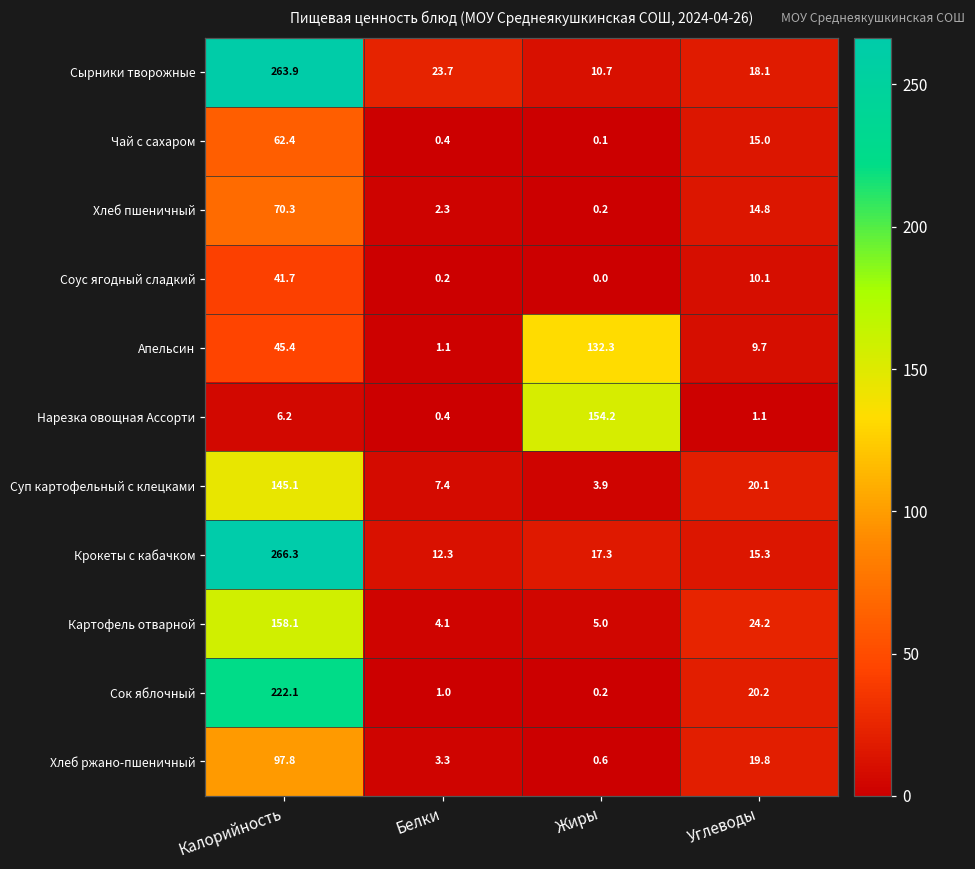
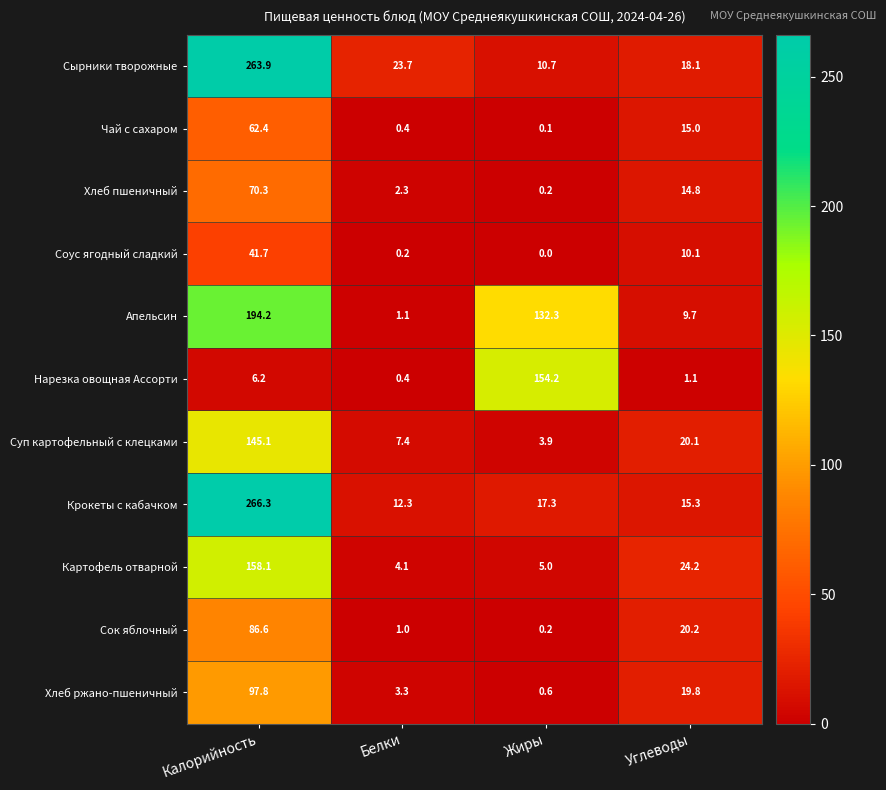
  {
    "Сырники творожные": {
      "Калорийность": 263.9,
      "Белки": 23.7,
      "Жиры": 10.7,
      "Углеводы": 18.1
    },
    "Чай с сахаром": {
      "Калорийность": 62.4,
      "Белки": 0.4,
      "Жиры": 0.1,
      "Углеводы": 15.0
    },
    "Хлеб пшеничный": {
      "Калорийность": 70.3,
      "Белки": 2.3,
      "Жиры": 0.2,
      "Углеводы": 14.8
    },
    "Соус ягодный сладкий": {
      "Калорийность": 41.7,
      "Белки": 0.2,
      "Жиры": 0.0,
      "Углеводы": 10.1
    },
    "Апельсин": {
-     "Калорийность": 45.4,
+     "Калорийность": 194.2,
      "Белки": 1.1,
      "Жиры": 132.3,
      "Углеводы": 9.7
    },
    "Нарезка овощная Ассорти": {
      "Калорийность": 6.2,
      "Белки": 0.4,
      "Жиры": 154.2,
      "Углеводы": 1.1
    },
    "Суп картофельный с клецками": {
      "Калорийность": 145.1,
      "Белки": 7.4,
      "Жиры": 3.9,
      "Углеводы": 20.1
    },
    "Крокеты с кабачком": {
      "Калорийность": 266.3,
      "Белки": 12.3,
      "Жиры": 17.3,
      "Углеводы": 15.3
    },
    "Картофель отварной": {
      "Калорийность": 158.1,
      "Белки": 4.1,
      "Жиры": 5.0,
      "Углеводы": 24.2
    },
    "Сок яблочный": {
-     "Калорийность": 222.1,
+     "Калорийность": 86.6,
      "Белки": 1.0,
      "Жиры": 0.2,
      "Углеводы": 20.2
    },
    "Хлеб ржано-пшеничный": {
      "Калорийность": 97.8,
      "Белки": 3.3,
      "Жиры": 0.6,
      "Углеводы": 19.8
    }
  }
